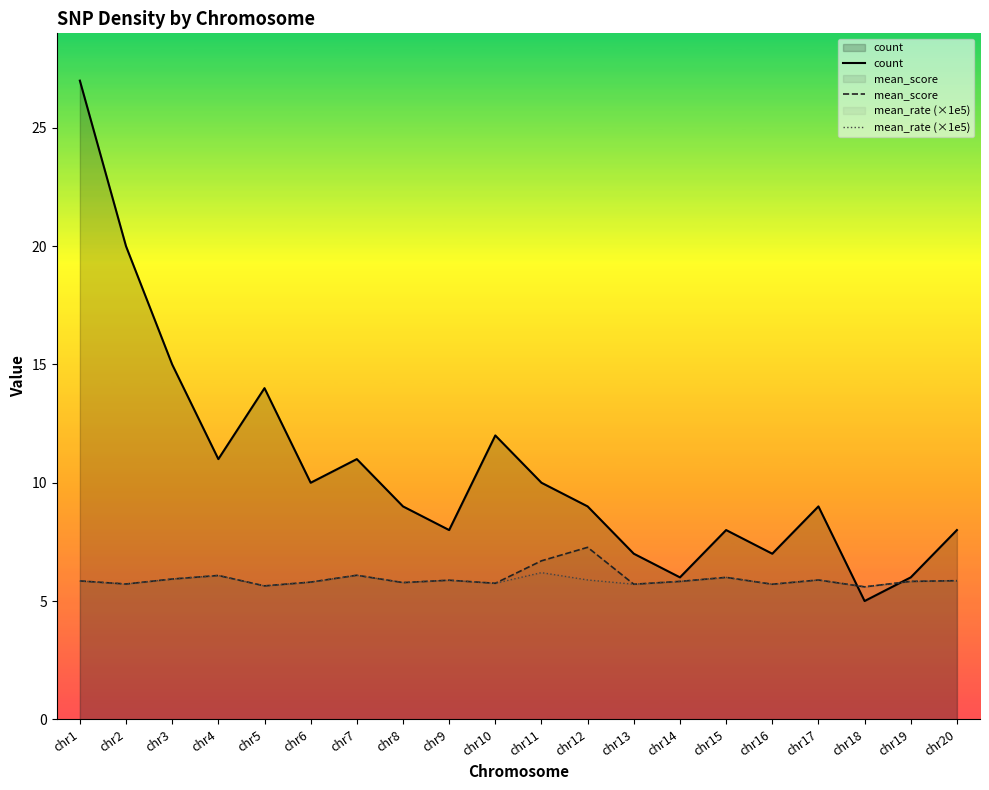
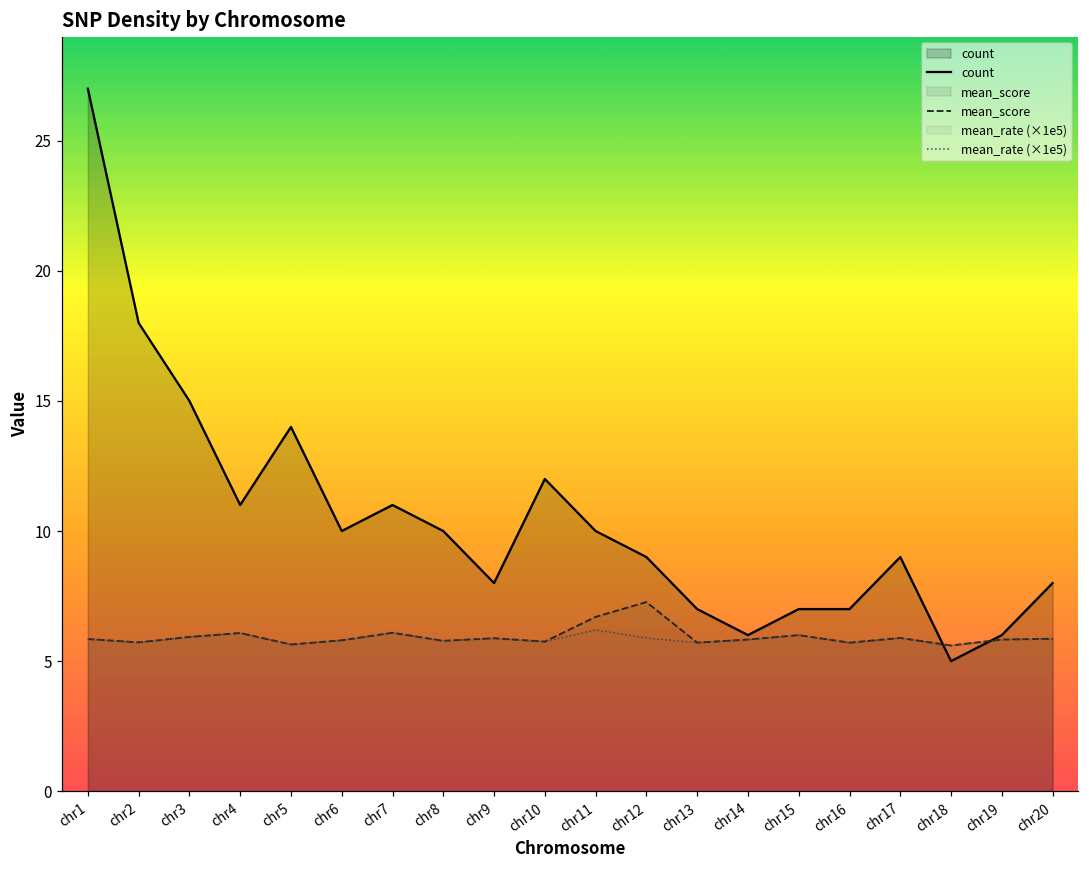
  {
    "count": {
      "chr1": 27,
-     "chr2": 20,
+     "chr2": 18,
      "chr3": 15,
      "chr4": 11,
      "chr5": 14,
      "chr6": 10,
      "chr7": 11,
-     "chr8": 9,
+     "chr8": 10,
      "chr9": 8,
      "chr10": 12,
      "chr11": 10,
      "chr12": 9,
      "chr13": 7,
      "chr14": 6,
-     "chr15": 8,
+     "chr15": 7,
      "chr16": 7,
      "chr17": 9,
      "chr18": 5,
      "chr19": 6,
      "chr20": 8
    }
  }
